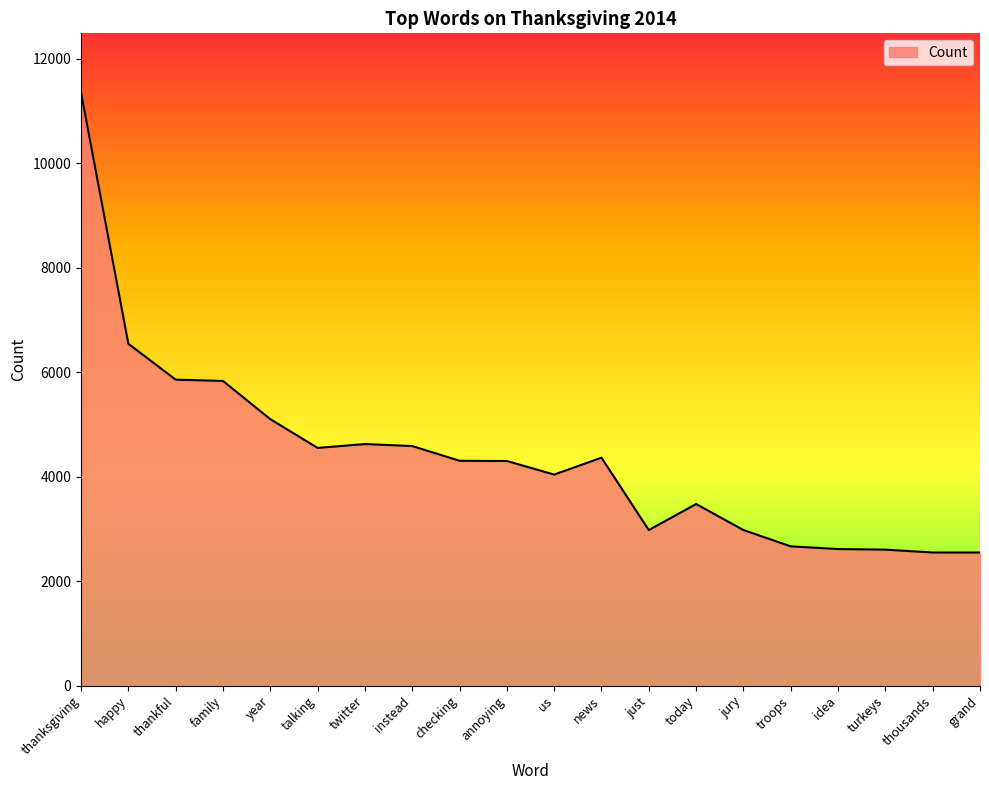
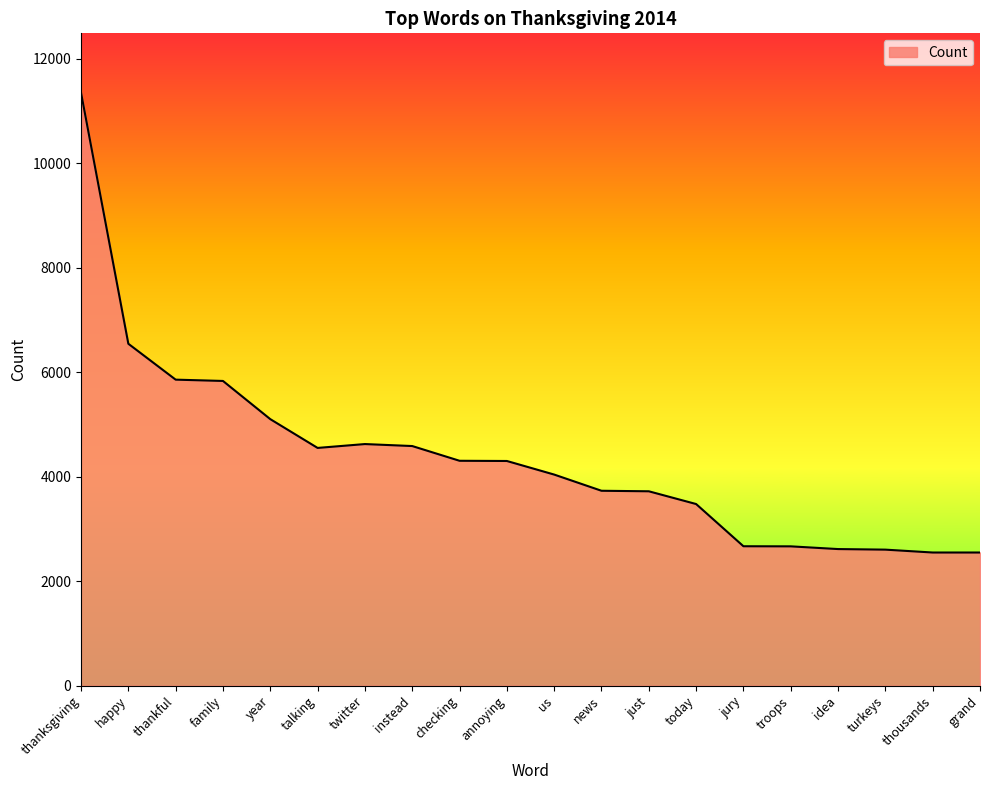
  {
    "thanksgiving": 11400,
    "happy": 6500,
    "thankful": 5900,
    "family": 5800,
    "year": 5100,
    "talking": 4600,
    "twitter": 4600,
    "instead": 4600,
    "checking": 4300,
    "annoying": 4300,
    "us": 4000,
-   "news": 4400,
-   "just": 3000,
+   "news": 3700,
+   "just": 3700,
    "today": 3500,
-   "jury": 3000,
+   "jury": 2700,
    "troops": 2700,
    "idea": 2600,
    "turkeys": 2600,
    "thousands": 2500,
    "grand": 2500
  }
